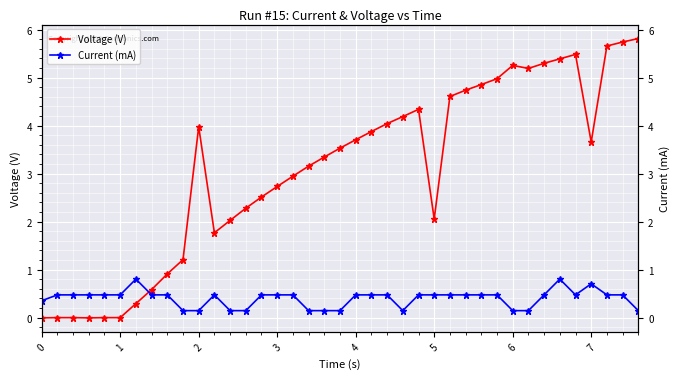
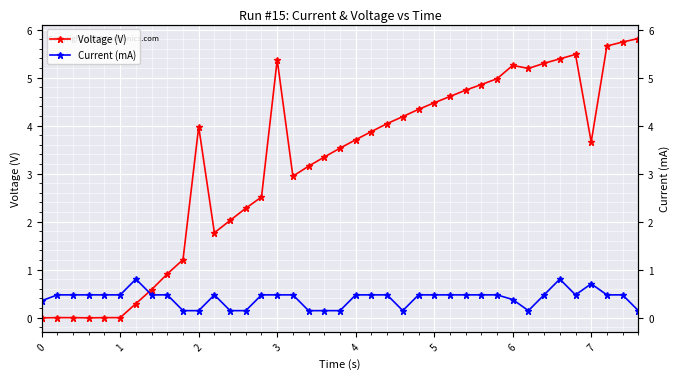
  {
    "Voltage (V)": {
      "0": 0.0,
      "1": 0.0,
      "2": 4.0,
-     "3": 2.7,
+     "3": 5.4,
      "4": 3.7,
-     "5": 2.1,
+     "5": 4.5,
      "6": 5.3,
      "7": 3.7
    },
    "Current (mA)": {
      "0": 0.4,
      "1": 0.5,
      "2": 0.1,
      "3": 0.5,
      "4": 0.5,
      "5": 0.5,
-     "6": 0.1,
+     "6": 0.4,
      "7": 0.7
    }
  }
